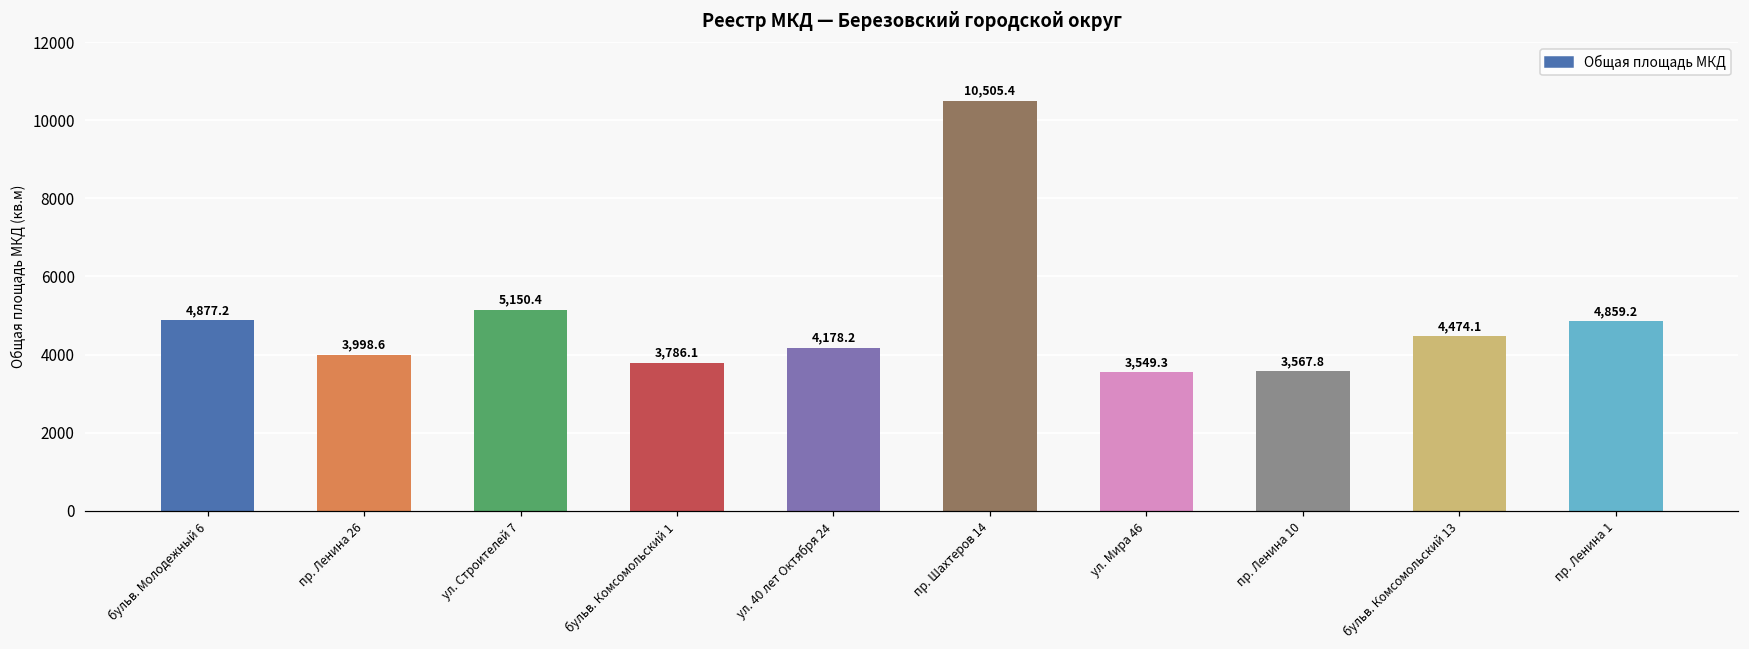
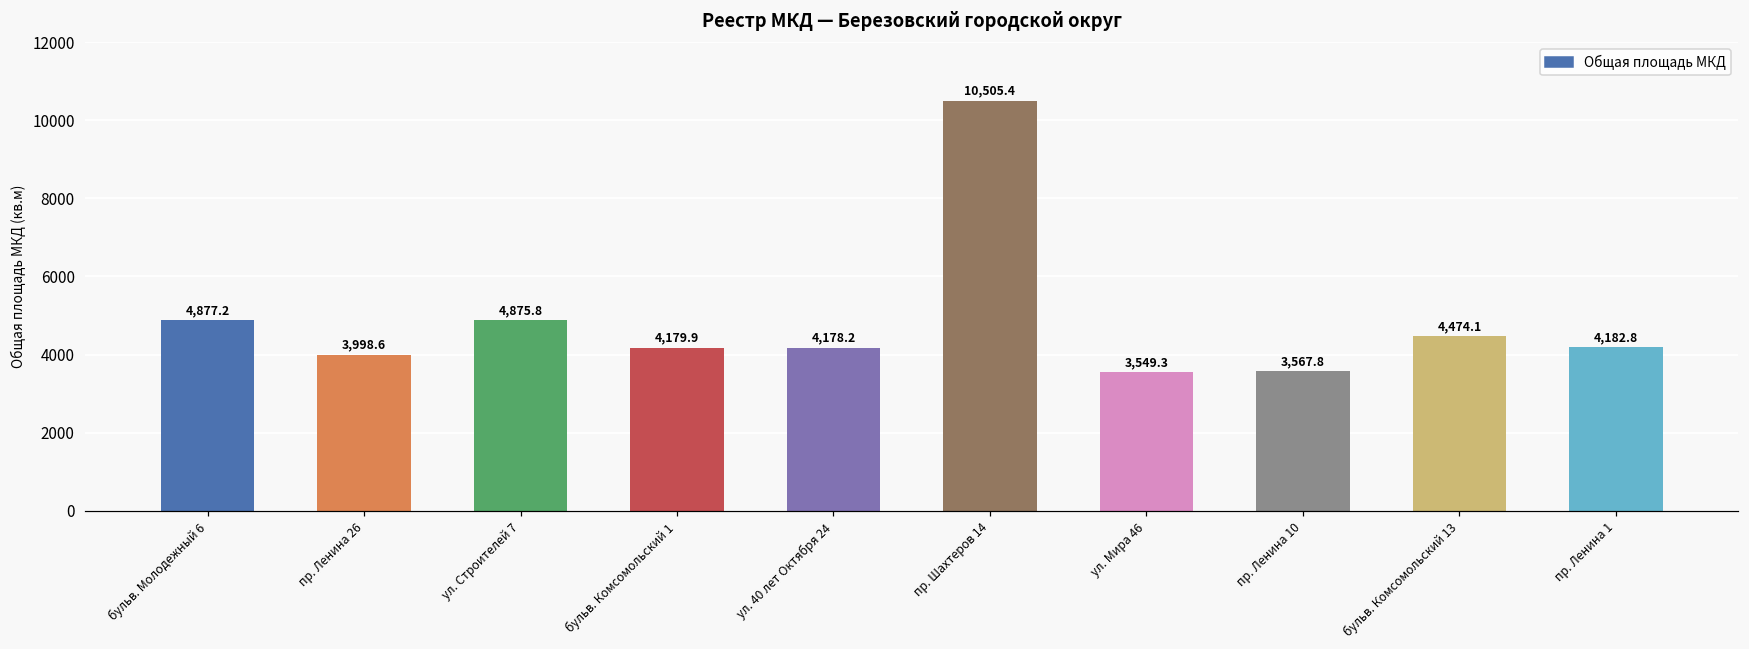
  {
    "бульв. Молодежный 6": "4,877.2",
    "пр. Ленина 26": "3,998.6",
-   "ул. Строителей 7": "5,150.4",
-   "бульв. Комсомольский 1": "3,786.1",
+   "ул. Строителей 7": "4,875.8",
+   "бульв. Комсомольский 1": "4,179.9",
    "ул. 40 лет Октября 24": "4,178.2",
    "пр. Шахтеров 14": "10,505.4",
    "ул. Мира 46": "3,549.3",
    "пр. Ленина 10": "3,567.8",
    "бульв. Комсомольский 13": "4,474.1",
-   "пр. Ленина 1": "4,859.2"
+   "пр. Ленина 1": "4,182.8"
  }
